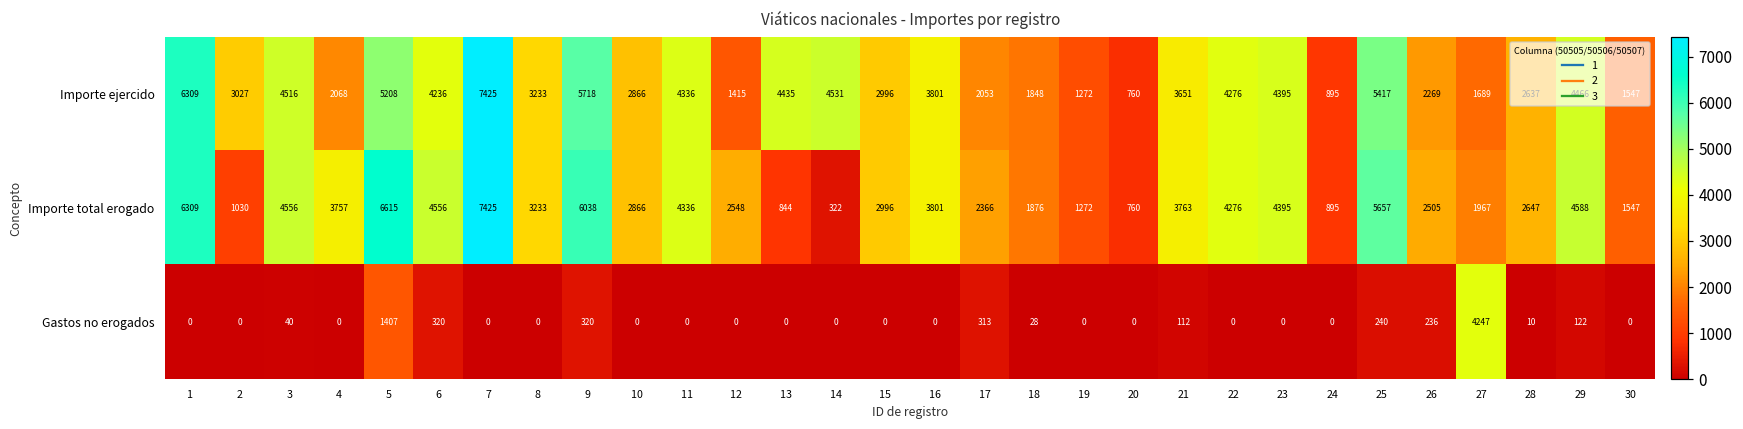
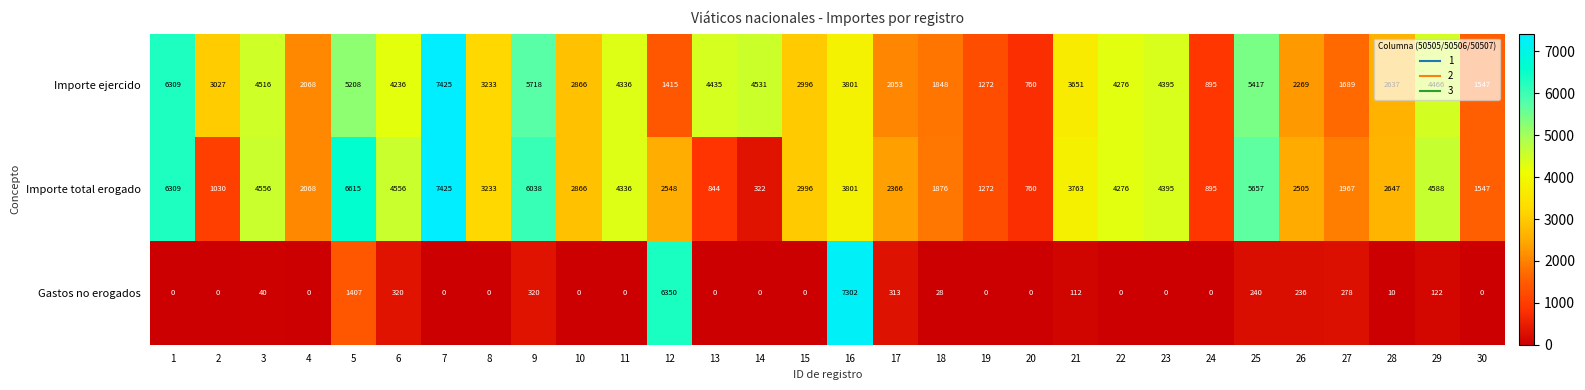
  {
    "Importe ejercido": {
      "1": 6309,
      "2": 3027,
      "3": 4516,
      "4": 2068,
      "5": 5208,
      "6": 4236,
      "7": 7425,
      "8": 3233,
      "9": 5718,
      "10": 2866,
      "11": 4336,
      "12": 1415,
      "13": 4435,
      "14": 4531,
      "15": 2996,
      "16": 3801,
      "17": 2053,
      "18": 1848,
      "19": 1272,
      "20": 760,
      "21": 3651,
      "22": 4276,
      "23": 4395,
      "24": 895,
      "25": 5417,
      "26": 2269,
      "27": 1689
    },
    "Importe total erogado": {
      "1": 6309,
      "2": 1030,
      "3": 4556,
-     "4": 3757,
+     "4": 2068,
      "5": 6615,
      "6": 4556,
      "7": 7425,
      "8": 3233,
      "9": 6038,
      "10": 2866,
      "11": 4336,
      "12": 2548,
      "13": 844,
      "14": 322,
      "15": 2996,
      "16": 3801,
      "17": 2366,
      "18": 1876,
      "19": 1272,
      "20": 760,
      "21": 3763,
      "22": 4276,
      "23": 4395,
      "24": 895,
      "25": 5657,
      "26": 2505,
      "27": 1967,
      "28": 2647,
      "29": 4588,
      "30": 1547
    },
    "Gastos no erogados": {
      "1": 0,
      "2": 0,
      "3": 40,
      "4": 0,
      "5": 1407,
      "6": 320,
      "7": 0,
      "8": 0,
      "9": 320,
      "10": 0,
      "11": 0,
-     "12": 0,
+     "12": 6350,
      "13": 0,
      "14": 0,
      "15": 0,
-     "16": 0,
+     "16": 7302,
      "17": 313,
      "18": 28,
      "19": 0,
      "20": 0,
      "21": 112,
      "22": 0,
      "23": 0,
      "24": 0,
      "25": 240,
      "26": 236,
-     "27": 4247,
+     "27": 278,
      "28": 10,
      "29": 122,
      "30": 0
    }
  }
